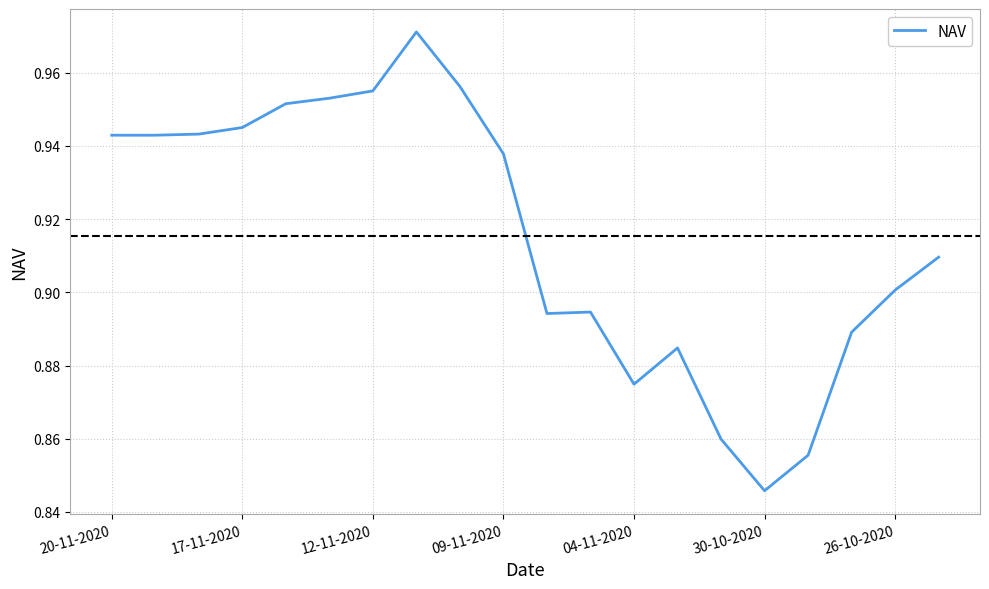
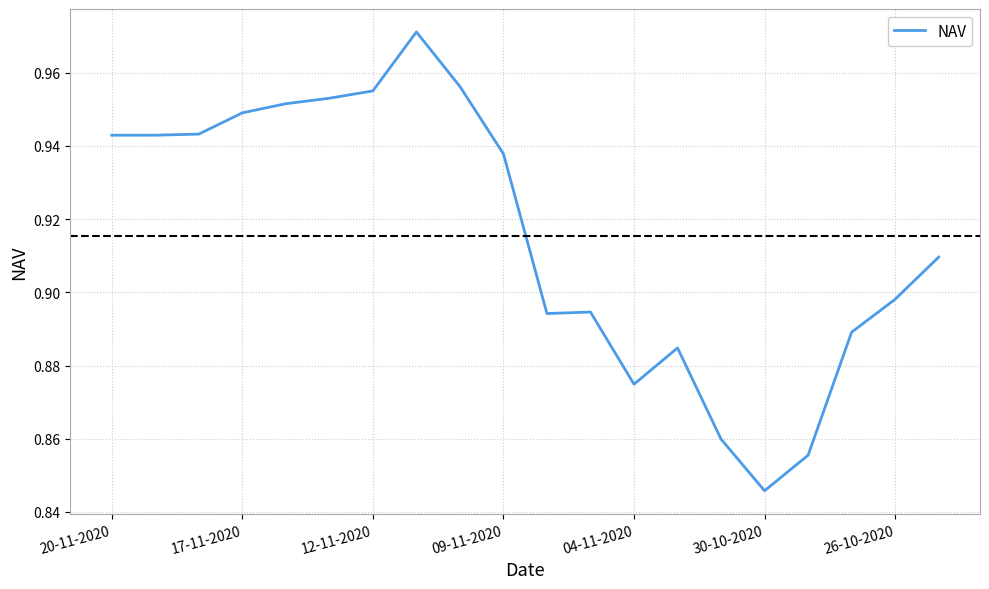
  {
    "20-11-2020": 0.943,
-   "17-11-2020": 0.945,
+   "17-11-2020": 0.949,
    "12-11-2020": 0.955,
    "09-11-2020": 0.938,
    "04-11-2020": 0.875,
    "30-10-2020": 0.846,
-   "26-10-2020": 0.901
+   "26-10-2020": 0.898
  }
